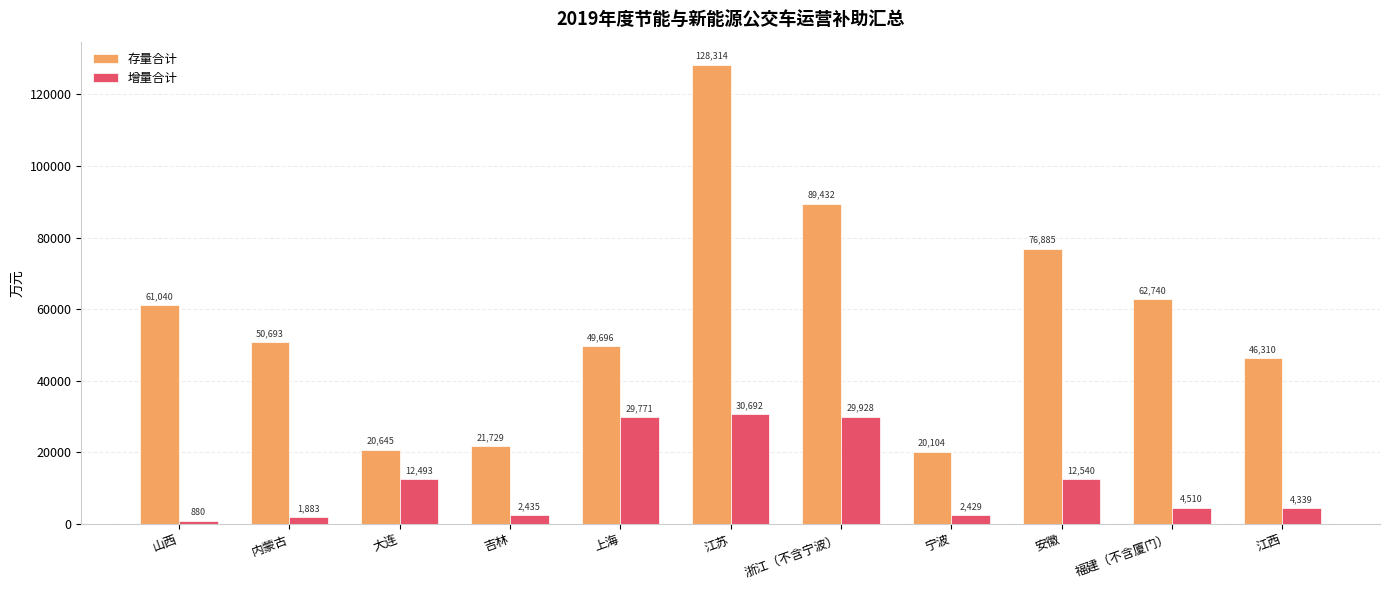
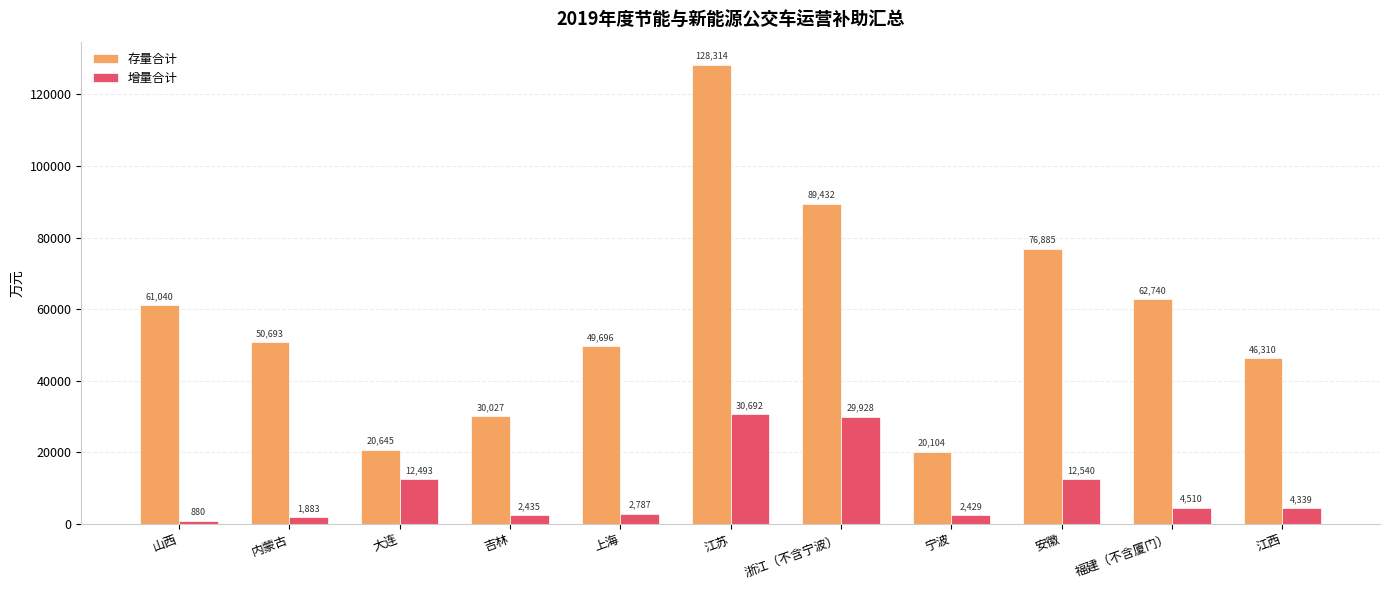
  {
    "存量合计": {
      "山西": "61,040",
      "内蒙古": "50,693",
      "大连": "20,645",
-     "吉林": "21,729",
+     "吉林": "30,027",
      "上海": "49,696",
      "江苏": "128,314",
      "浙江（不含宁波）": "89,432",
      "宁波": "20,104",
      "安徽": "76,885",
      "福建（不含厦门）": "62,740",
      "江西": "46,310"
    },
    "增量合计": {
      "山西": "880",
      "内蒙古": "1,883",
      "大连": "12,493",
      "吉林": "2,435",
-     "上海": "29,771",
+     "上海": "2,787",
      "江苏": "30,692",
      "浙江（不含宁波）": "29,928",
      "宁波": "2,429",
      "安徽": "12,540",
      "福建（不含厦门）": "4,510",
      "江西": "4,339"
    }
  }
